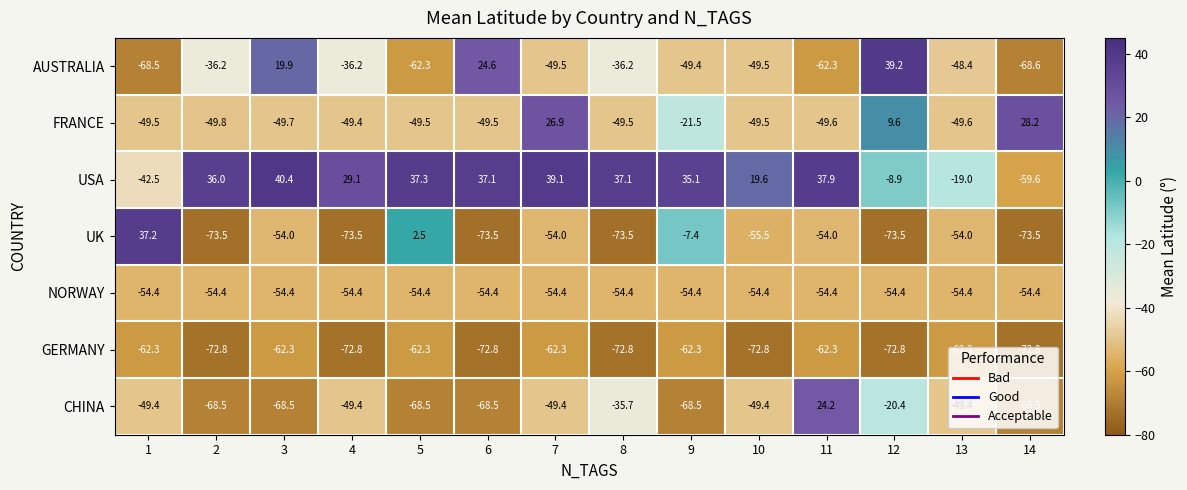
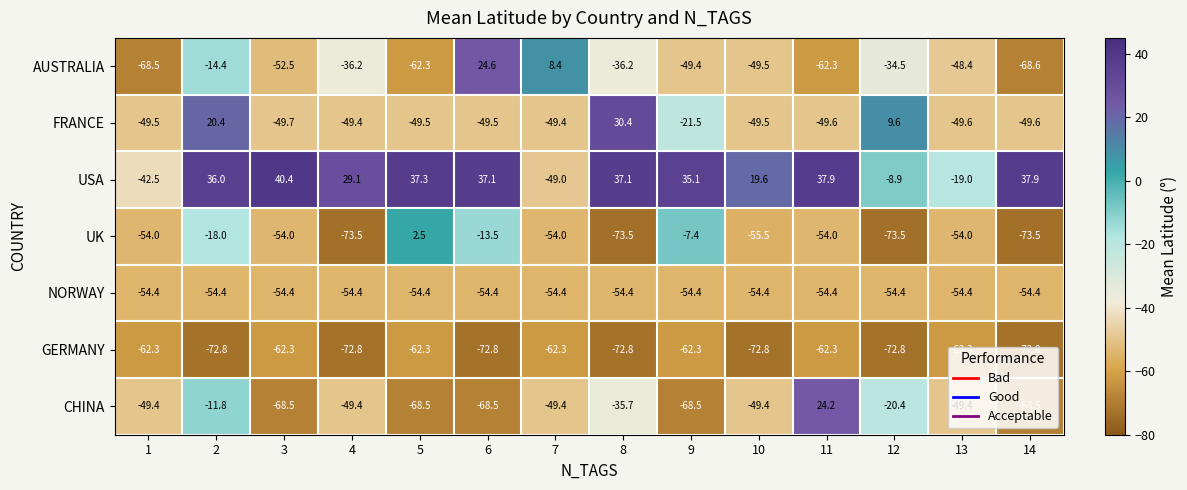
  {
    "AUSTRALIA": {
      "1": -68.5,
-     "2": -36.2,
-     "3": 19.9,
+     "2": -14.4,
+     "3": -52.5,
      "4": -36.2,
      "5": -62.3,
      "6": 24.6,
-     "7": -49.5,
+     "7": 8.4,
      "8": -36.2,
      "9": -49.4,
      "10": -49.5,
      "11": -62.3,
-     "12": 39.2,
+     "12": -34.5,
      "13": -48.4,
      "14": -68.6
    },
    "FRANCE": {
      "1": -49.5,
-     "2": -49.8,
+     "2": 20.4,
      "3": -49.7,
      "4": -49.4,
      "5": -49.5,
      "6": -49.5,
-     "7": 26.9,
-     "8": -49.5,
+     "7": -49.4,
+     "8": 30.4,
      "9": -21.5,
      "10": -49.5,
      "11": -49.6,
      "12": 9.6,
      "13": -49.6,
-     "14": 28.2
+     "14": -49.6
    },
    "USA": {
      "1": -42.5,
      "2": 36.0,
      "3": 40.4,
      "4": 29.1,
      "5": 37.3,
      "6": 37.1,
-     "7": 39.1,
+     "7": -49.0,
      "8": 37.1,
      "9": 35.1,
      "10": 19.6,
      "11": 37.9,
      "12": -8.9,
      "13": -19.0,
-     "14": -59.6
+     "14": 37.9
    },
    "UK": {
-     "1": 37.2,
-     "2": -73.5,
+     "1": -54.0,
+     "2": -18.0,
      "3": -54.0,
      "4": -73.5,
      "5": 2.5,
-     "6": -73.5,
+     "6": -13.5,
      "7": -54.0,
      "8": -73.5,
      "9": -7.4,
      "10": -55.5,
      "11": -54.0,
      "12": -73.5,
      "13": -54.0,
      "14": -73.5
    },
    "NORWAY": {
      "1": -54.4,
      "2": -54.4,
      "3": -54.4,
      "4": -54.4,
      "5": -54.4,
      "6": -54.4,
      "7": -54.4,
      "8": -54.4,
      "9": -54.4,
      "10": -54.4,
      "11": -54.4,
      "12": -54.4,
      "13": -54.4,
      "14": -54.4
    },
    "GERMANY": {
      "1": -62.3,
      "2": -72.8,
      "3": -62.3,
      "4": -72.8,
      "5": -62.3,
      "6": -72.8,
      "7": -62.3,
      "8": -72.8,
      "9": -62.3,
      "10": -72.8,
      "11": -62.3,
      "12": -72.8
    },
    "CHINA": {
      "1": -49.4,
-     "2": -68.5,
+     "2": -11.8,
      "3": -68.5,
      "4": -49.4,
      "5": -68.5,
      "6": -68.5,
      "7": -49.4,
      "8": -35.7,
      "9": -68.5,
      "10": -49.4,
      "11": 24.2,
      "12": -20.4
    }
  }
